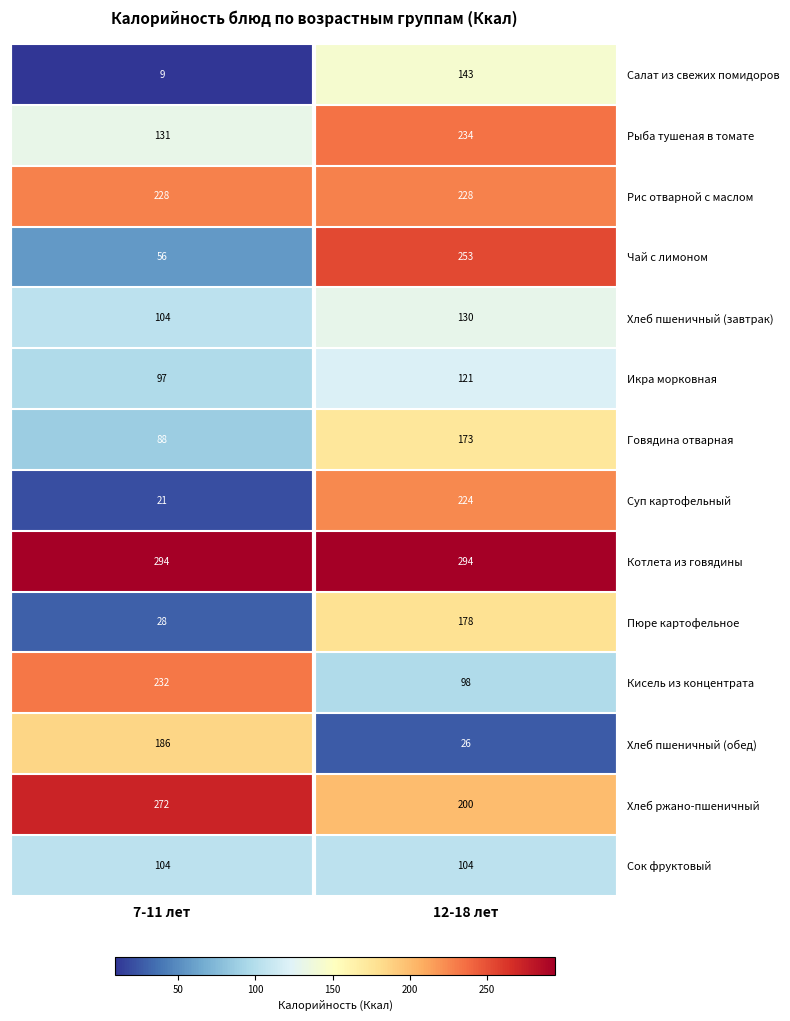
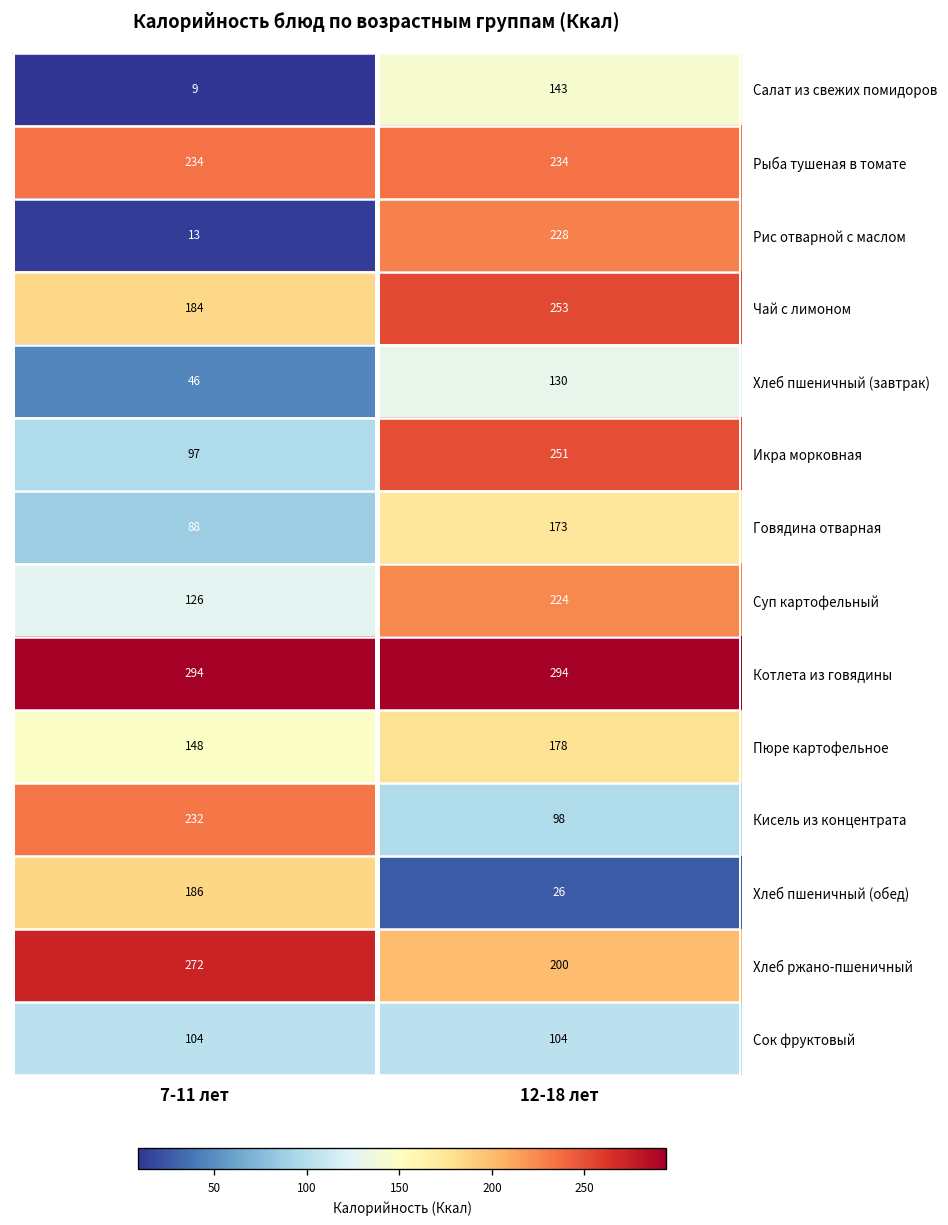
  {
    "Салат из свежих помидоров": {
      "7-11 лет": 9,
      "12-18 лет": 143
    },
    "Рыба тушеная в томате": {
-     "7-11 лет": 131,
+     "7-11 лет": 234,
      "12-18 лет": 234
    },
    "Рис отварной с маслом": {
-     "7-11 лет": 228,
+     "7-11 лет": 13,
      "12-18 лет": 228
    },
    "Чай с лимоном": {
-     "7-11 лет": 56,
+     "7-11 лет": 184,
      "12-18 лет": 253
    },
    "Хлеб пшеничный (завтрак)": {
-     "7-11 лет": 104,
+     "7-11 лет": 46,
      "12-18 лет": 130
    },
    "Икра морковная": {
      "7-11 лет": 97,
-     "12-18 лет": 121
+     "12-18 лет": 251
    },
    "Говядина отварная": {
      "7-11 лет": 88,
      "12-18 лет": 173
    },
    "Суп картофельный": {
-     "7-11 лет": 21,
+     "7-11 лет": 126,
      "12-18 лет": 224
    },
    "Котлета из говядины": {
      "7-11 лет": 294,
      "12-18 лет": 294
    },
    "Пюре картофельное": {
-     "7-11 лет": 28,
+     "7-11 лет": 148,
      "12-18 лет": 178
    },
    "Кисель из концентрата": {
      "7-11 лет": 232,
      "12-18 лет": 98
    },
    "Хлеб пшеничный (обед)": {
      "7-11 лет": 186,
      "12-18 лет": 26
    },
    "Хлеб ржано-пшеничный": {
      "7-11 лет": 272,
      "12-18 лет": 200
    },
    "Сок фруктовый": {
      "7-11 лет": 104,
      "12-18 лет": 104
    }
  }
